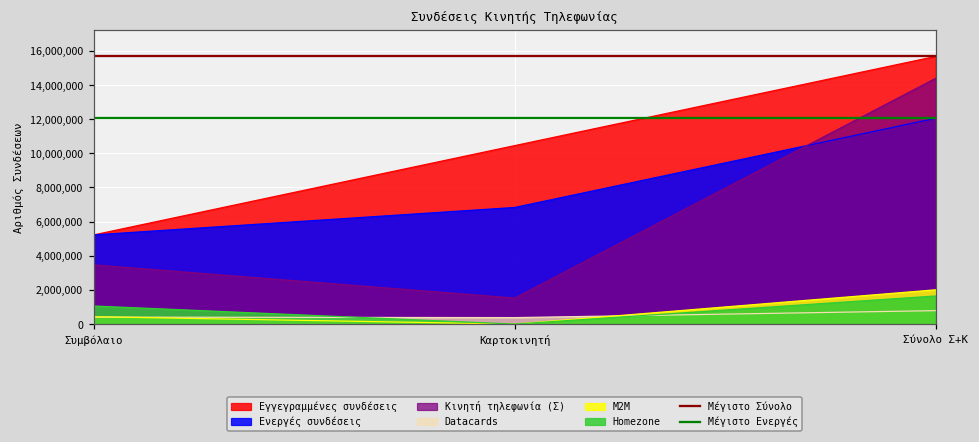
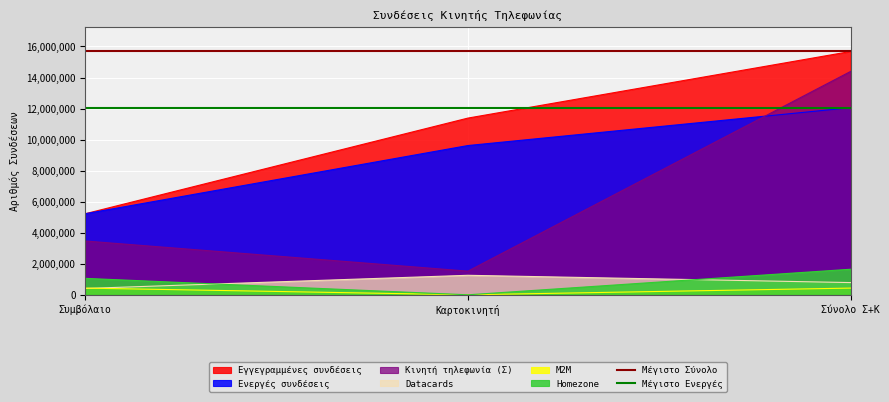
  {
    "Εγγεγραμμένες συνδέσεις": {
-     "Καρτοκινητή": "10,500,000",
+     "Καρτοκινητή": "11,400,000",
      "Σύνολο Σ+Κ": "15,700,000"
    },
    "Ενεργές συνδέσεις": {
-     "Καρτοκινητή": "6,800,000",
+     "Καρτοκινητή": "9,600,000",
      "Σύνολο Σ+Κ": "12,100,000"
    },
    "Κινητή τηλεφωνία (Σ)": {
      "Συμβόλαιο": "3,500,000",
      "Καρτοκινητή": "1,500,000",
      "Σύνολο Σ+Κ": "14,400,000"
    },
    "Datacards": {
-     "Καρτοκινητή": "400,000",
+     "Καρτοκινητή": "1,300,000",
      "Σύνολο Σ+Κ": "800,000"
    },
    "M2M": {
-     "Σύνολο Σ+Κ": "2,000,000"
+     "Σύνολο Σ+Κ": "400,000"
    },
    "Homezone": {
      "Συμβόλαιο": "1,100,000",
      "Σύνολο Σ+Κ": "1,600,000"
    }
  }
